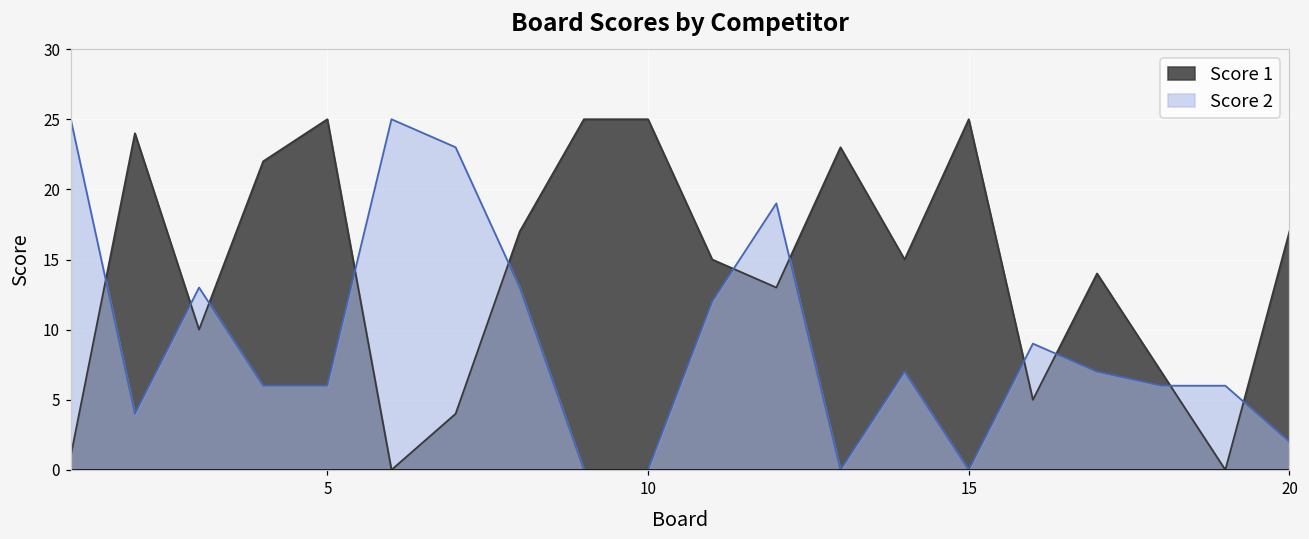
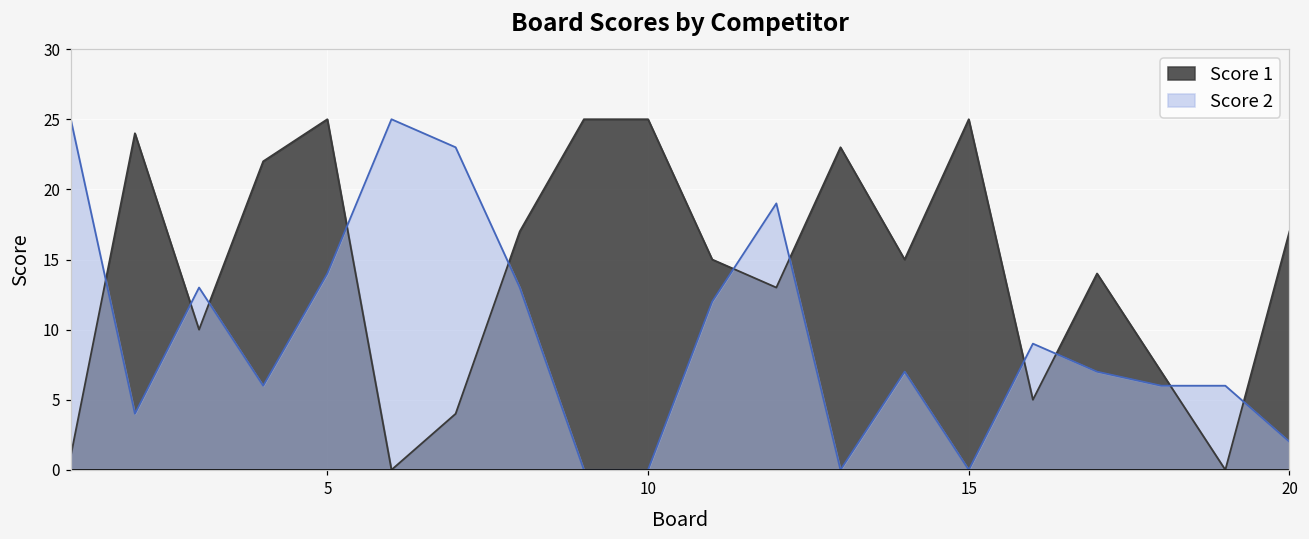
  {
    "Score 1": {
      "5": 25,
      "10": 25,
      "15": 25,
      "20": 17
    },
    "Score 2": {
-     "5": 6,
+     "5": 14,
      "10": 0,
      "15": 0,
      "20": 2
    }
  }
